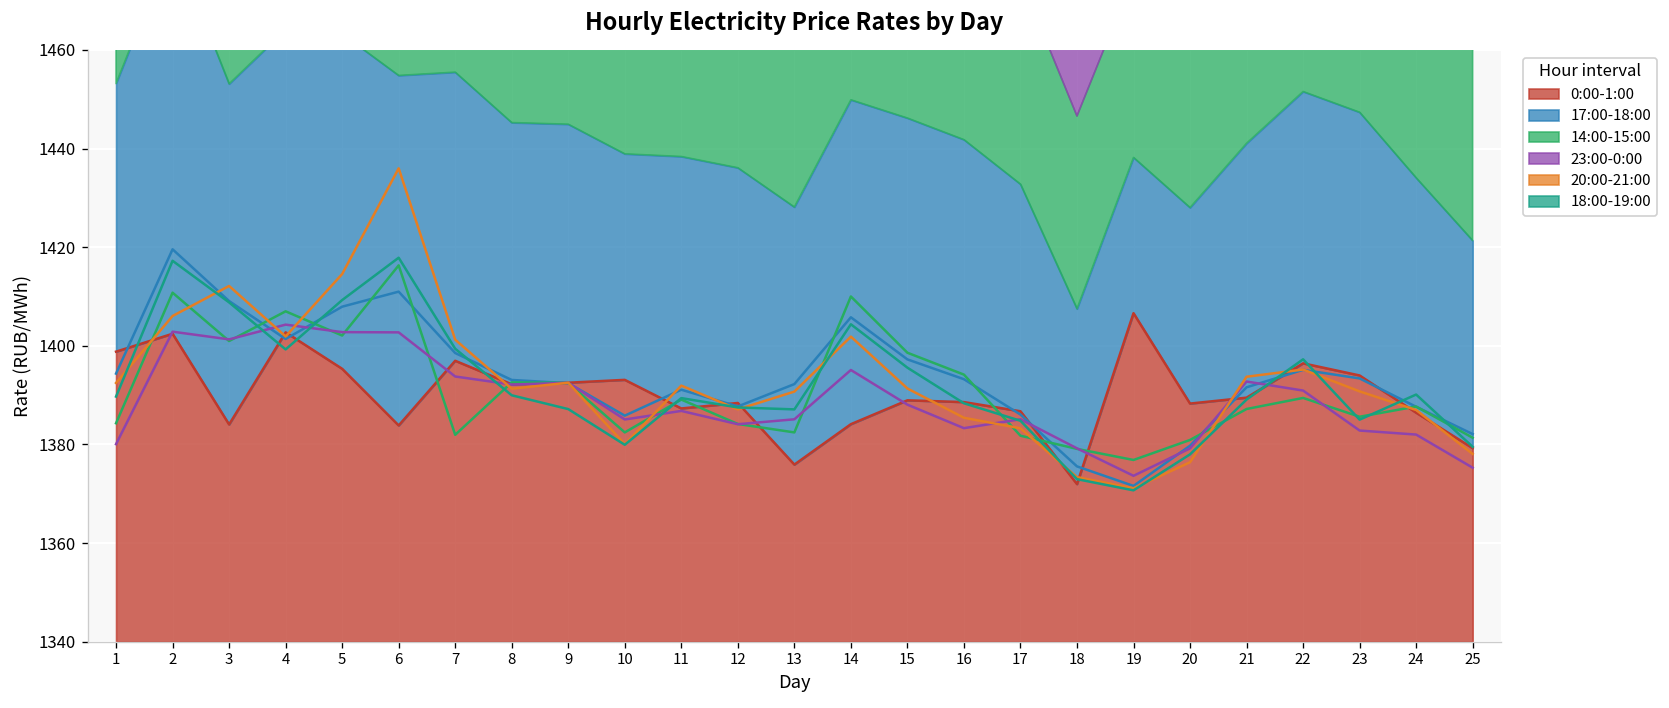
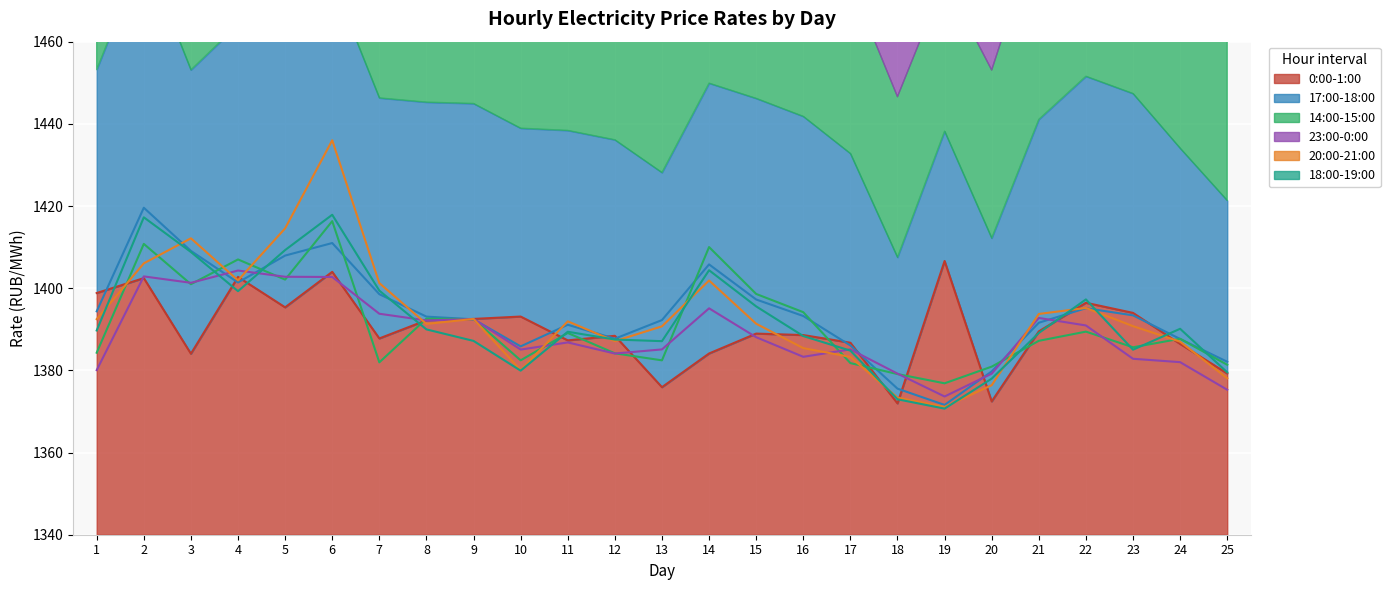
  {
    "0:00-1:00": {
      "1": 1399,
      "3": 1384,
      "4": 1403,
      "5": 1395,
-     "6": 1384,
-     "7": 1397,
+     "6": 1404,
+     "7": 1388,
      "10": 1393,
      "12": 1388,
      "13": 1376,
      "14": 1384,
      "15": 1389,
      "17": 1387,
      "18": 1372,
      "19": 1407,
-     "20": 1388,
+     "20": 1372,
      "22": 1396
    }
  }
